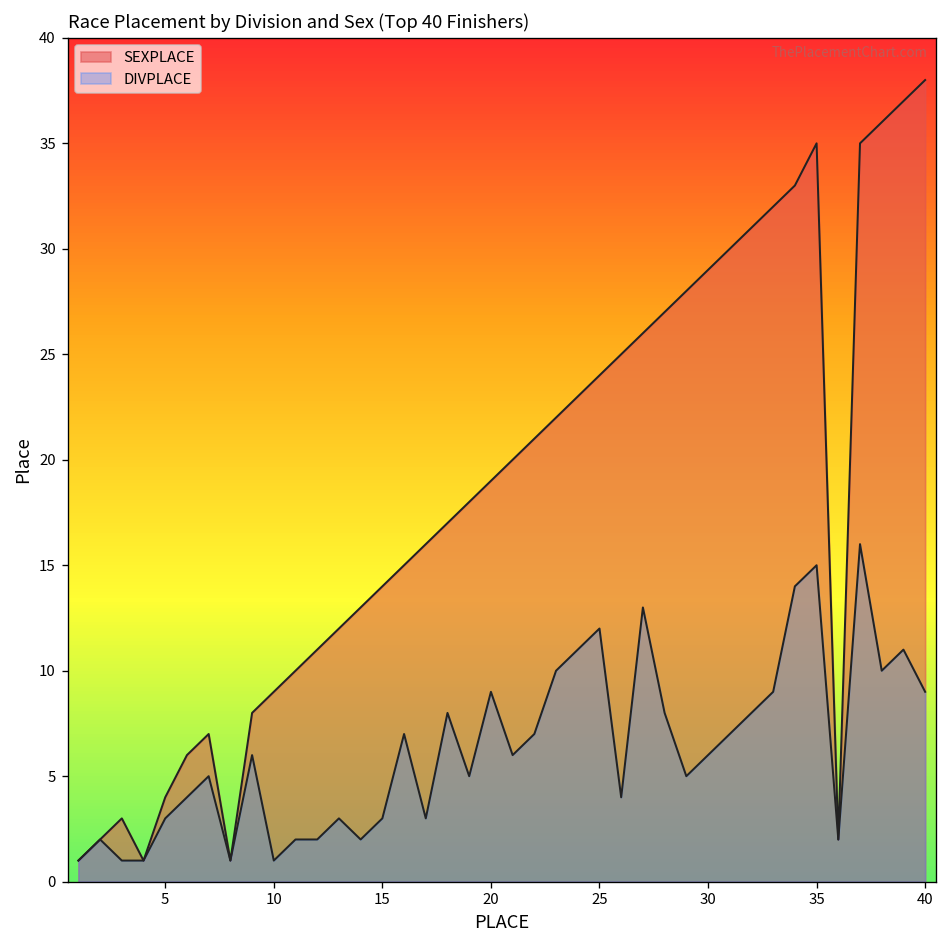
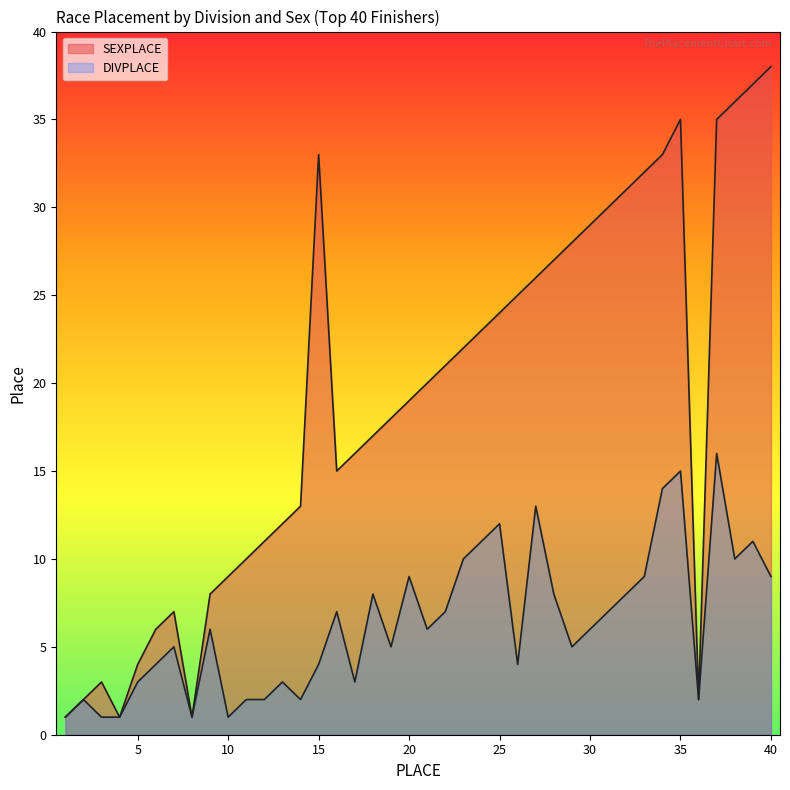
  {
    "SEXPLACE": {
      "5": 4,
      "10": 9,
-     "15": 14,
+     "15": 33,
      "20": 19,
      "25": 24,
      "30": 29,
      "35": 35,
      "40": 38
    },
    "DIVPLACE": {
      "5": 3,
      "10": 1,
-     "15": 3,
+     "15": 4,
      "20": 9,
      "25": 12,
      "30": 6,
      "35": 15,
      "40": 9
    }
  }
